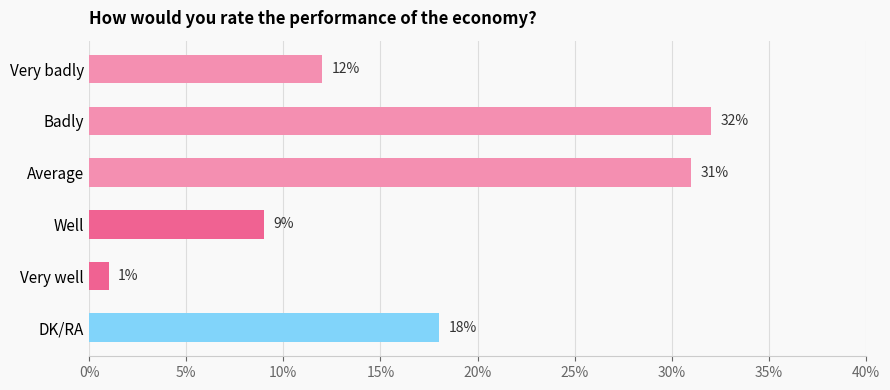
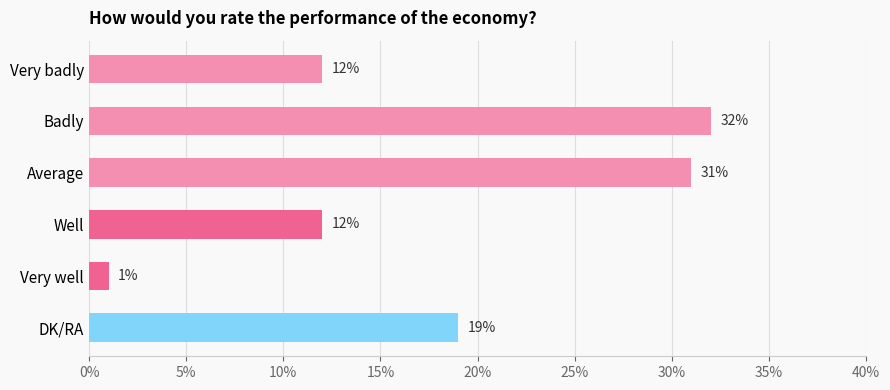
  {
    "Very badly": "12%",
    "Badly": "32%",
    "Average": "31%",
-   "Well": "9%",
+   "Well": "12%",
    "Very well": "1%",
-   "DK/RA": "18%"
+   "DK/RA": "19%"
  }
